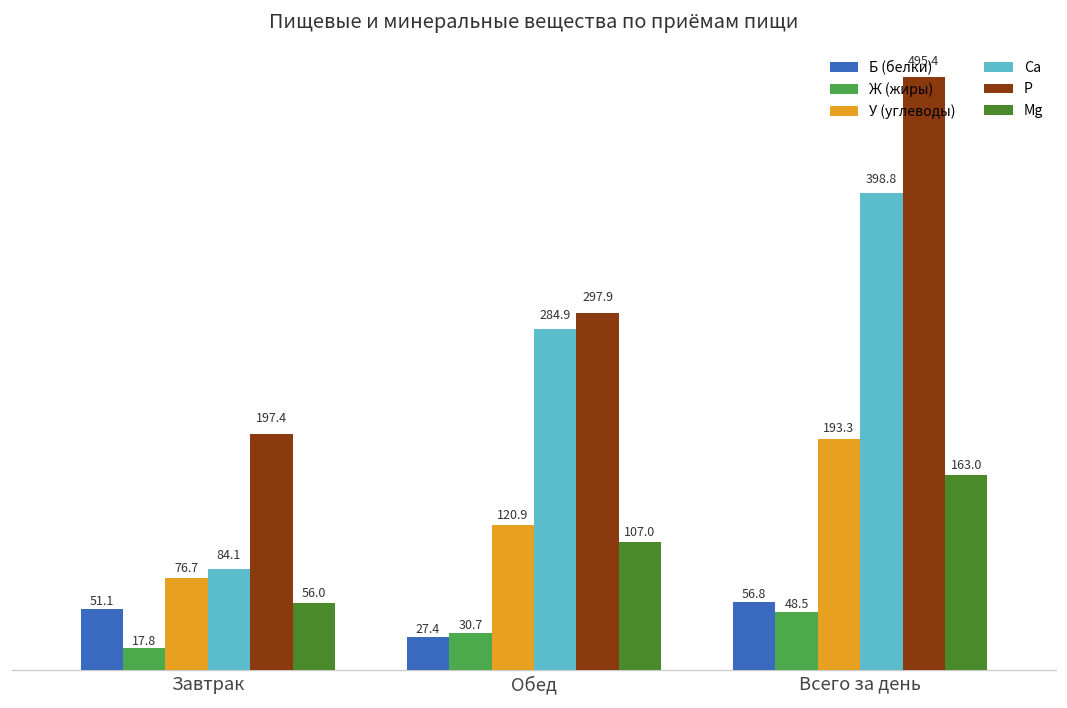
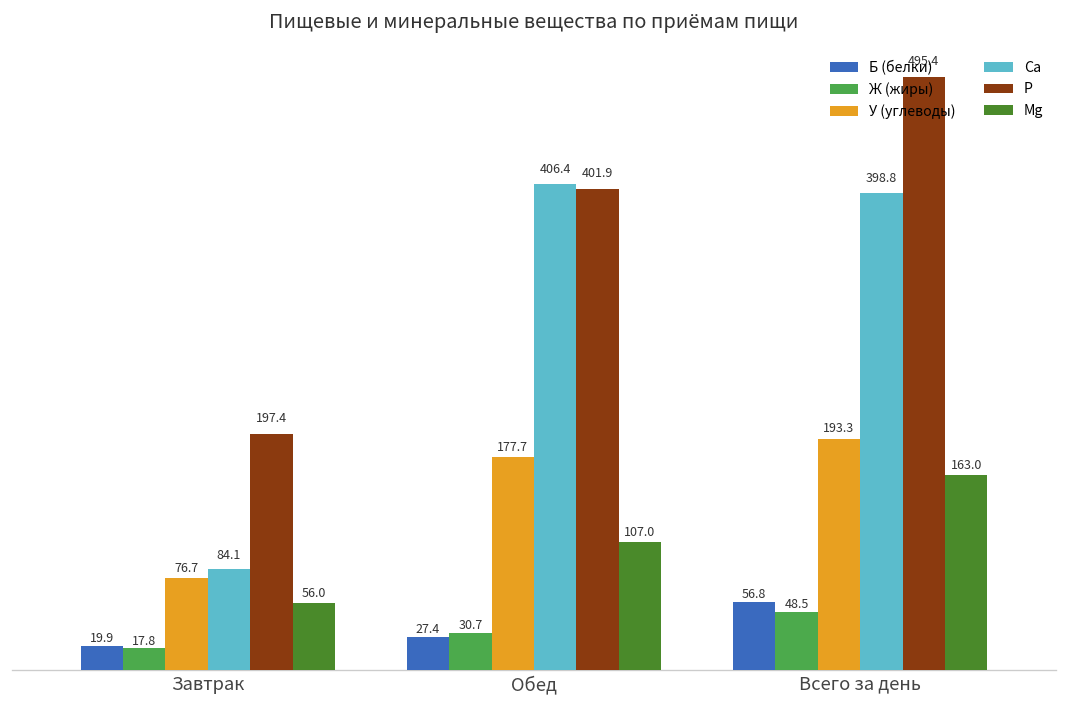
  {
    "Б (белки)": {
-     "Завтрак": 51.1,
+     "Завтрак": 19.9,
      "Обед": 27.4,
      "Всего за день": 56.8
    },
    "У (углеводы)": {
      "Завтрак": 76.7,
-     "Обед": 120.9,
+     "Обед": 177.7,
      "Всего за день": 193.3
    },
    "Ca": {
      "Завтрак": 84.1,
-     "Обед": 284.9,
+     "Обед": 406.4,
      "Всего за день": 398.8
    },
    "P": {
      "Завтрак": 197.4,
-     "Обед": 297.9,
+     "Обед": 401.9,
      "Всего за день": 495.4
    }
  }
